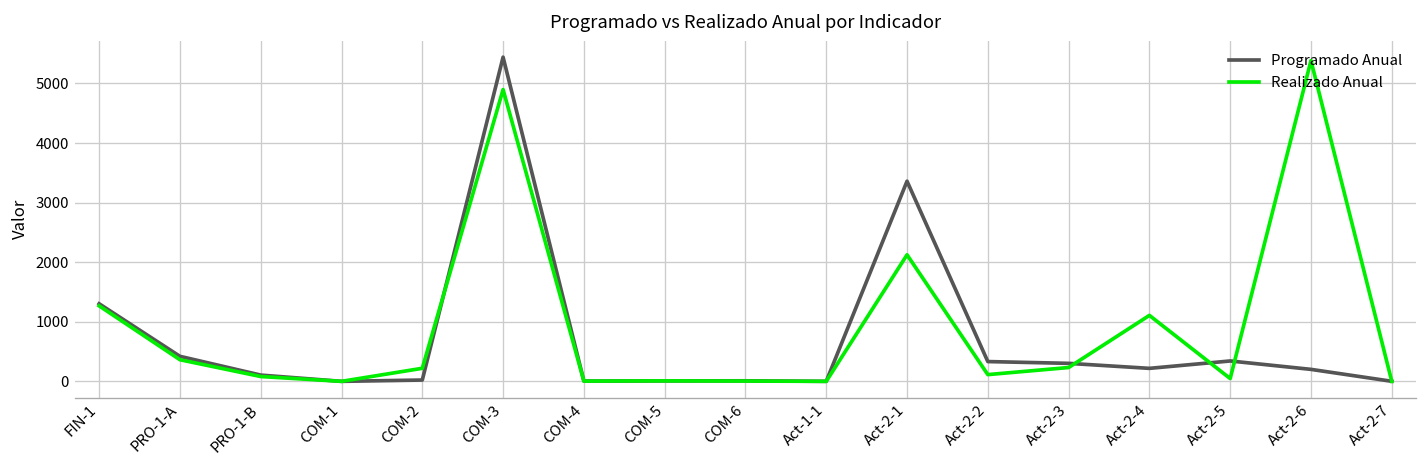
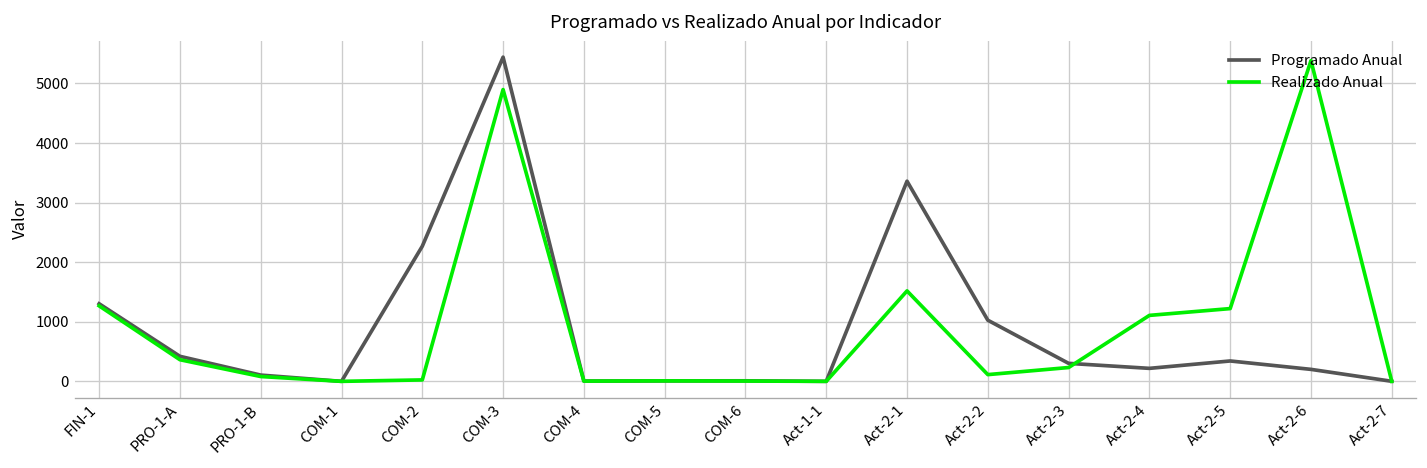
  {
    "Programado Anual": {
      "PRO-1-A": 400,
-     "COM-2": 0,
+     "COM-2": 2300,
      "COM-3": 5400,
      "Act-2-1": 3400,
-     "Act-2-2": 300,
+     "Act-2-2": 1000,
      "Act-2-3": 300,
      "Act-2-4": 200,
      "Act-2-5": 300,
      "Act-2-6": 200
    },
    "Realizado Anual": {
      "PRO-1-A": 400,
-     "COM-2": 200,
+     "COM-2": 0,
      "COM-3": 4900,
-     "Act-2-1": 2100,
+     "Act-2-1": 1500,
      "Act-2-2": 100,
      "Act-2-3": 200,
      "Act-2-4": 1100,
-     "Act-2-5": 0,
+     "Act-2-5": 1200,
      "Act-2-6": 5400
    }
  }
